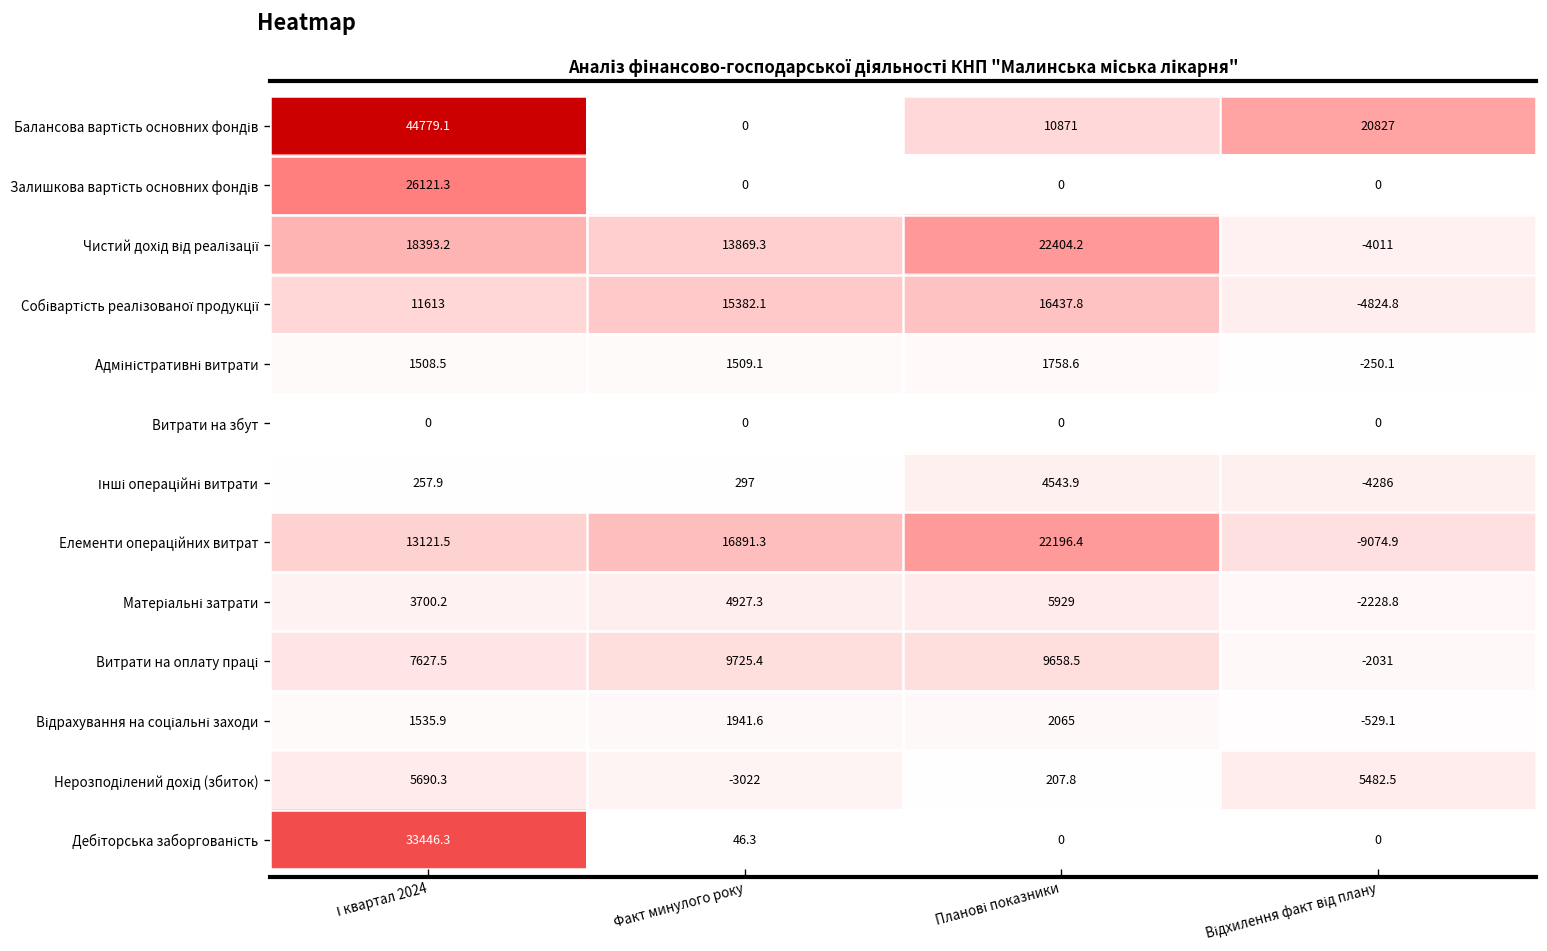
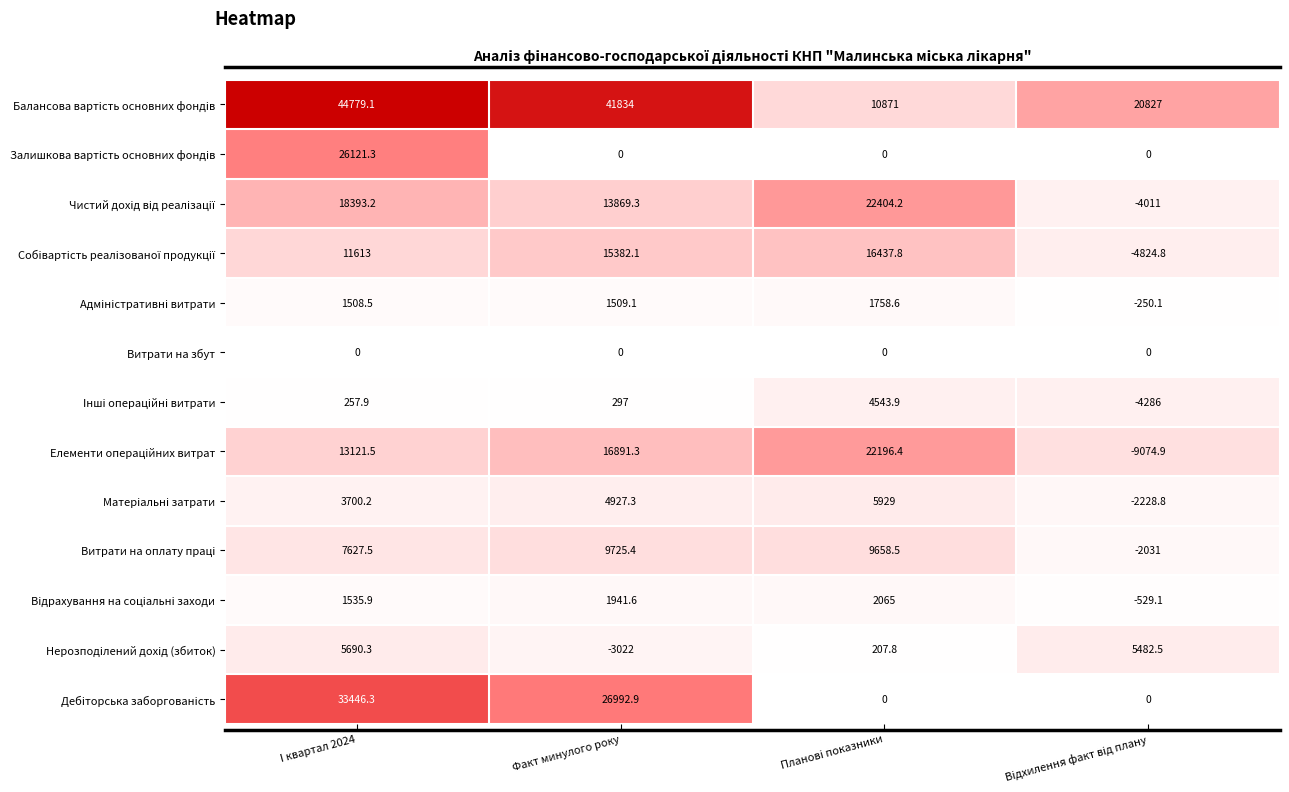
  {
    "Балансова вартість основних фондів": {
      "І квартал 2024": 44779.1,
-     "Факт минулого року": 0,
+     "Факт минулого року": 41834,
      "Планові показники": 10871,
      "Відхилення факт від плану": 20827
    },
    "Залишкова вартість основних фондів": {
      "І квартал 2024": 26121.3,
      "Факт минулого року": 0,
      "Планові показники": 0,
      "Відхилення факт від плану": 0
    },
    "Чистий дохід від реалізації": {
      "І квартал 2024": 18393.2,
      "Факт минулого року": 13869.3,
      "Планові показники": 22404.2,
      "Відхилення факт від плану": -4011
    },
    "Собівартість реалізованої продукції": {
      "І квартал 2024": 11613,
      "Факт минулого року": 15382.1,
      "Планові показники": 16437.8,
      "Відхилення факт від плану": -4824.8
    },
    "Адміністративні витрати": {
      "І квартал 2024": 1508.5,
      "Факт минулого року": 1509.1,
      "Планові показники": 1758.6,
      "Відхилення факт від плану": -250.1
    },
    "Витрати на збут": {
      "І квартал 2024": 0,
      "Факт минулого року": 0,
      "Планові показники": 0,
      "Відхилення факт від плану": 0
    },
    "Інші операційні витрати": {
      "І квартал 2024": 257.9,
      "Факт минулого року": 297,
      "Планові показники": 4543.9,
      "Відхилення факт від плану": -4286
    },
    "Елементи операційних витрат": {
      "І квартал 2024": 13121.5,
      "Факт минулого року": 16891.3,
      "Планові показники": 22196.4,
      "Відхилення факт від плану": -9074.9
    },
    "Матеріальні затрати": {
      "І квартал 2024": 3700.2,
      "Факт минулого року": 4927.3,
      "Планові показники": 5929,
      "Відхилення факт від плану": -2228.8
    },
    "Витрати на оплату праці": {
      "І квартал 2024": 7627.5,
      "Факт минулого року": 9725.4,
      "Планові показники": 9658.5,
      "Відхилення факт від плану": -2031
    },
    "Відрахування на соціальні заходи": {
      "І квартал 2024": 1535.9,
      "Факт минулого року": 1941.6,
      "Планові показники": 2065,
      "Відхилення факт від плану": -529.1
    },
    "Нерозподілений дохід (збиток)": {
      "І квартал 2024": 5690.3,
      "Факт минулого року": -3022,
      "Планові показники": 207.8,
      "Відхилення факт від плану": 5482.5
    },
    "Дебіторська заборгованість": {
      "І квартал 2024": 33446.3,
-     "Факт минулого року": 46.3,
+     "Факт минулого року": 26992.9,
      "Планові показники": 0,
      "Відхилення факт від плану": 0
    }
  }
